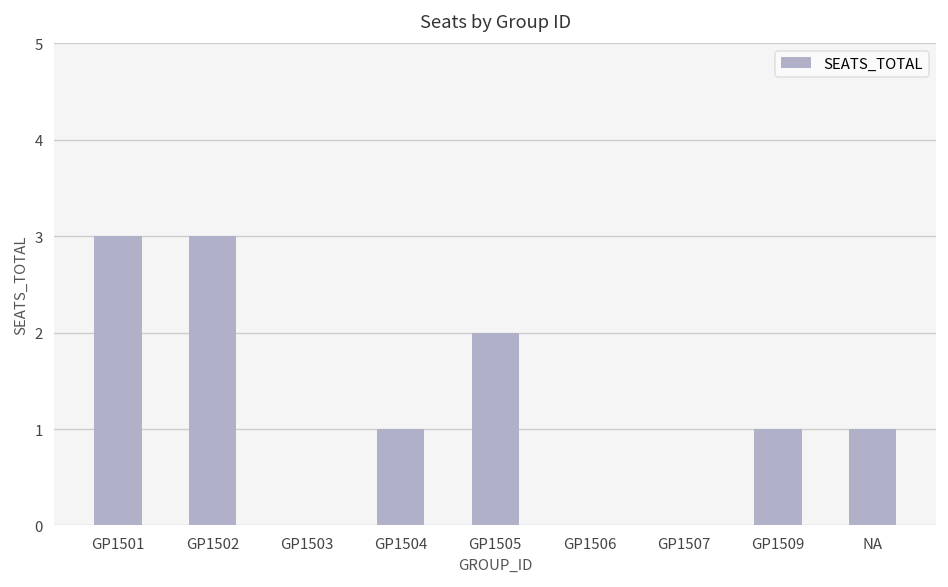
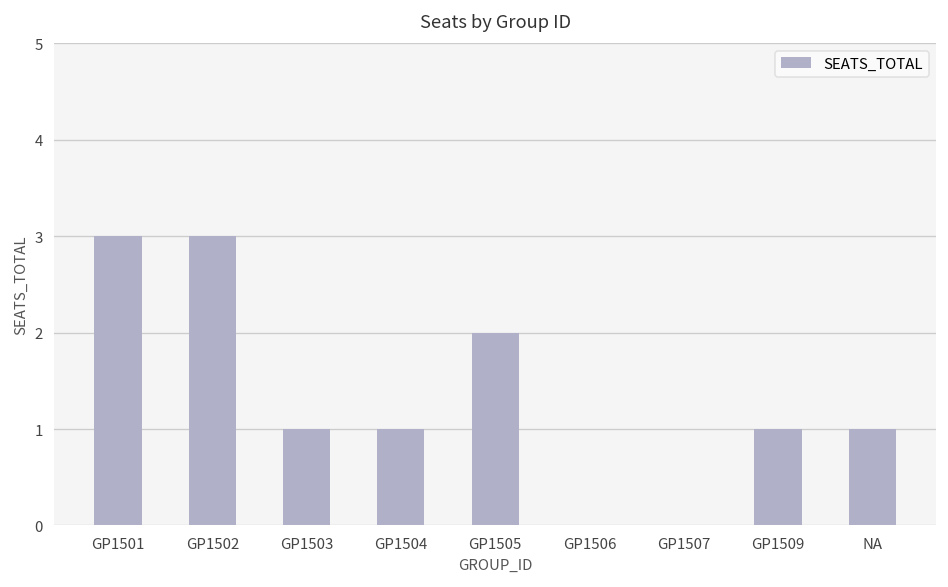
  {
    "GP1501": 3,
    "GP1502": 3,
-   "GP1503": 0,
+   "GP1503": 1,
    "GP1504": 1,
    "GP1505": 2,
    "GP1506": 0,
    "GP1507": 0,
    "GP1509": 1,
    "NA": 1
  }
